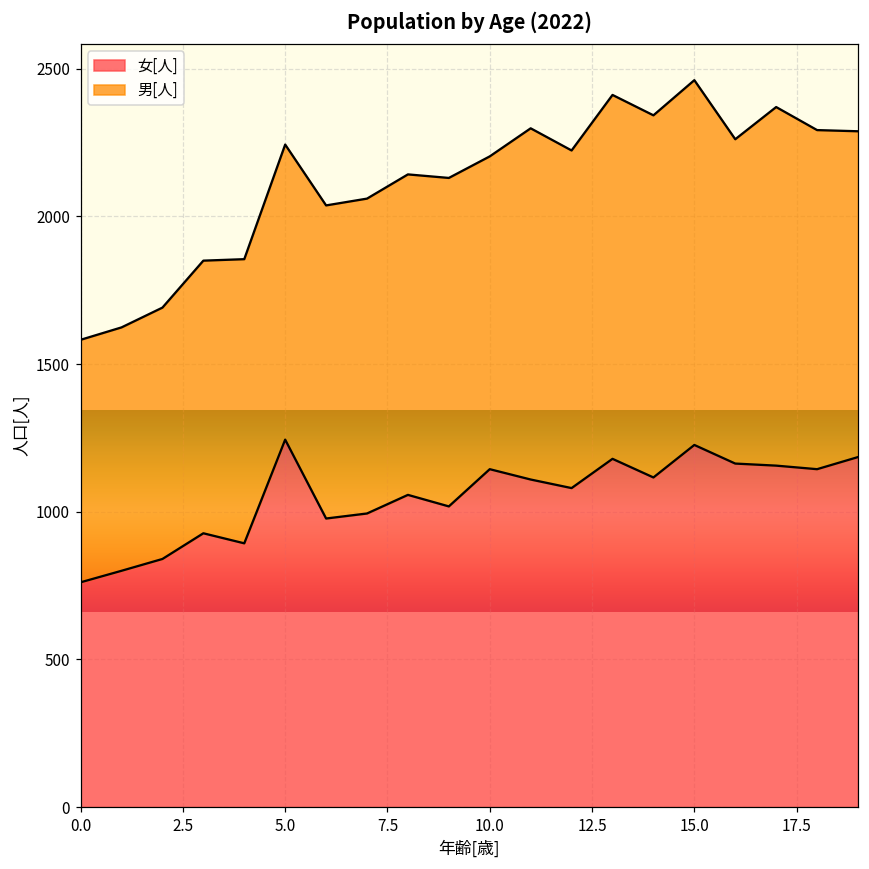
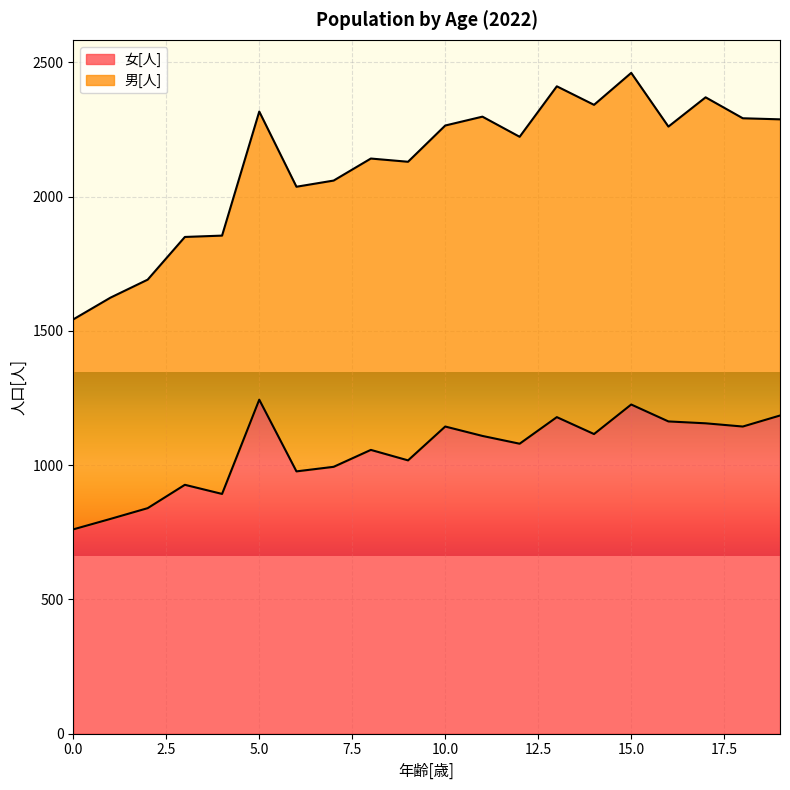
  {
    "女[人]": {
      "0.0": 760,
      "5.0": 1240,
      "10.0": 1140,
      "15.0": 1230
    },
    "男[人]": {
-     "0.0": 820,
-     "5.0": 1000,
-     "10.0": 1060,
+     "0.0": 780,
+     "5.0": 1070,
+     "10.0": 1120,
      "15.0": 1240
    }
  }
